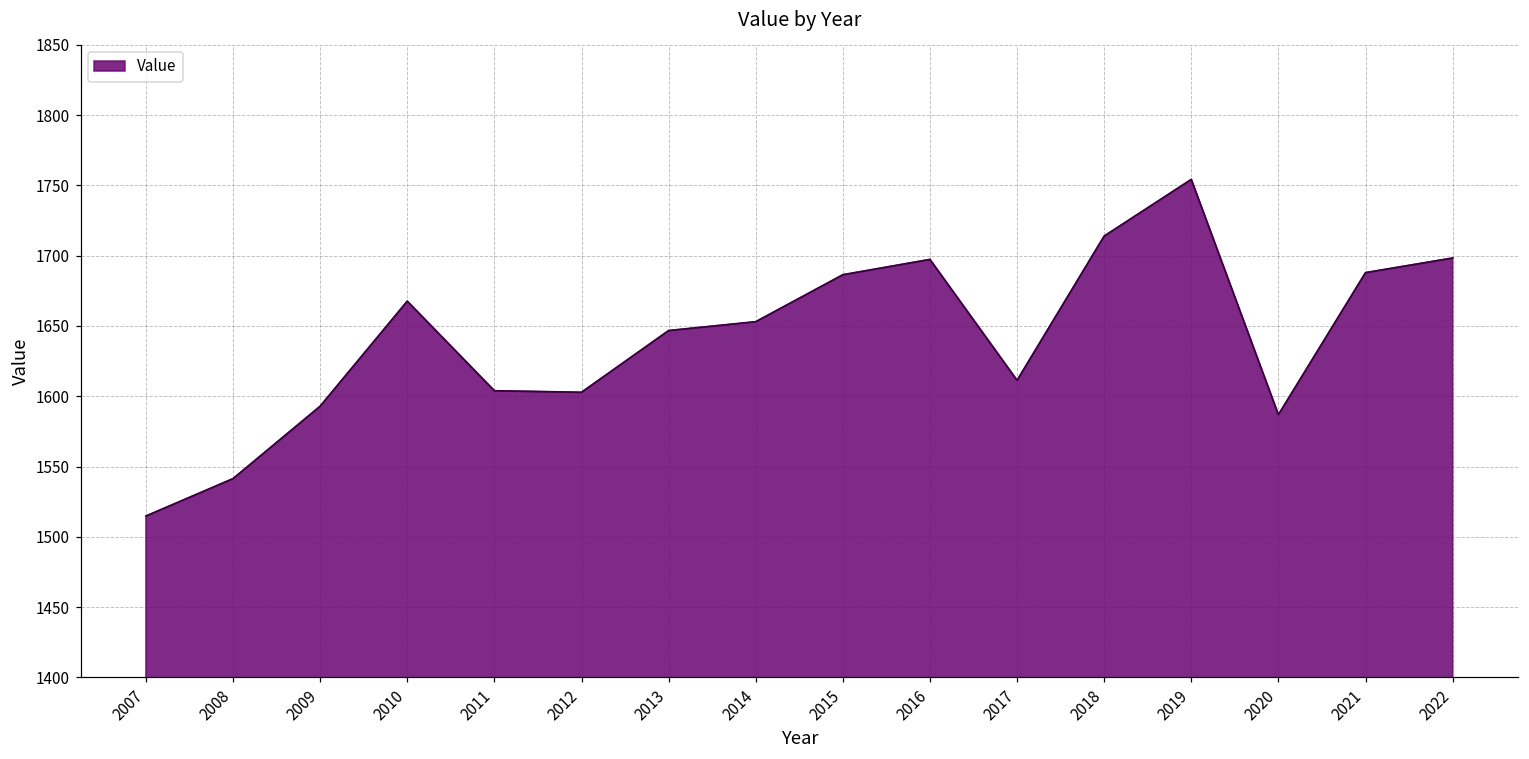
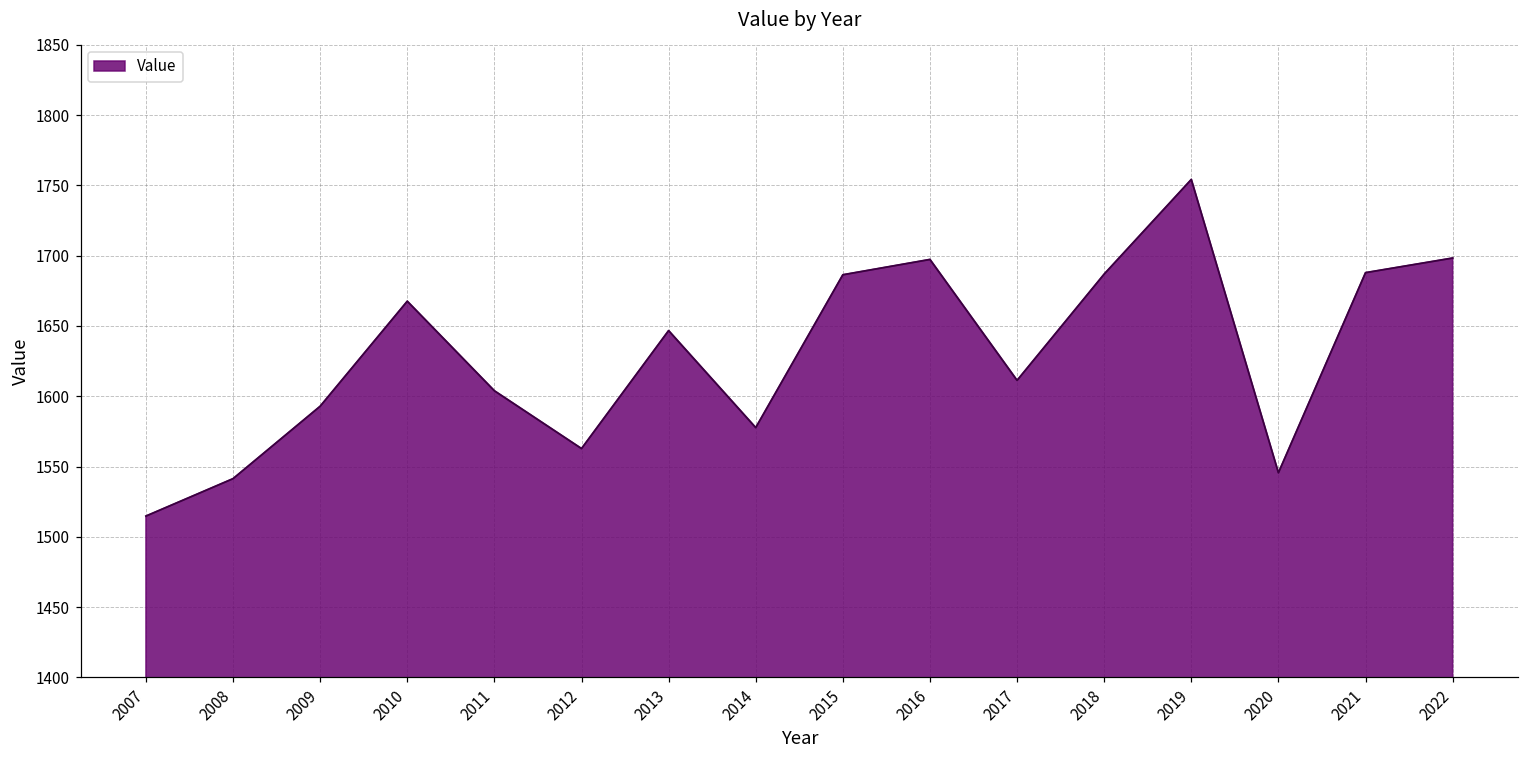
  {
    "2007": 1515,
    "2008": 1541,
    "2009": 1593,
    "2010": 1668,
    "2011": 1604,
-   "2012": 1603,
+   "2012": 1563,
    "2013": 1647,
-   "2014": 1653,
+   "2014": 1578,
    "2015": 1686,
    "2016": 1697,
    "2017": 1611,
-   "2018": 1714,
+   "2018": 1687,
    "2019": 1754,
-   "2020": 1587,
+   "2020": 1546,
    "2021": 1688,
    "2022": 1698
  }
